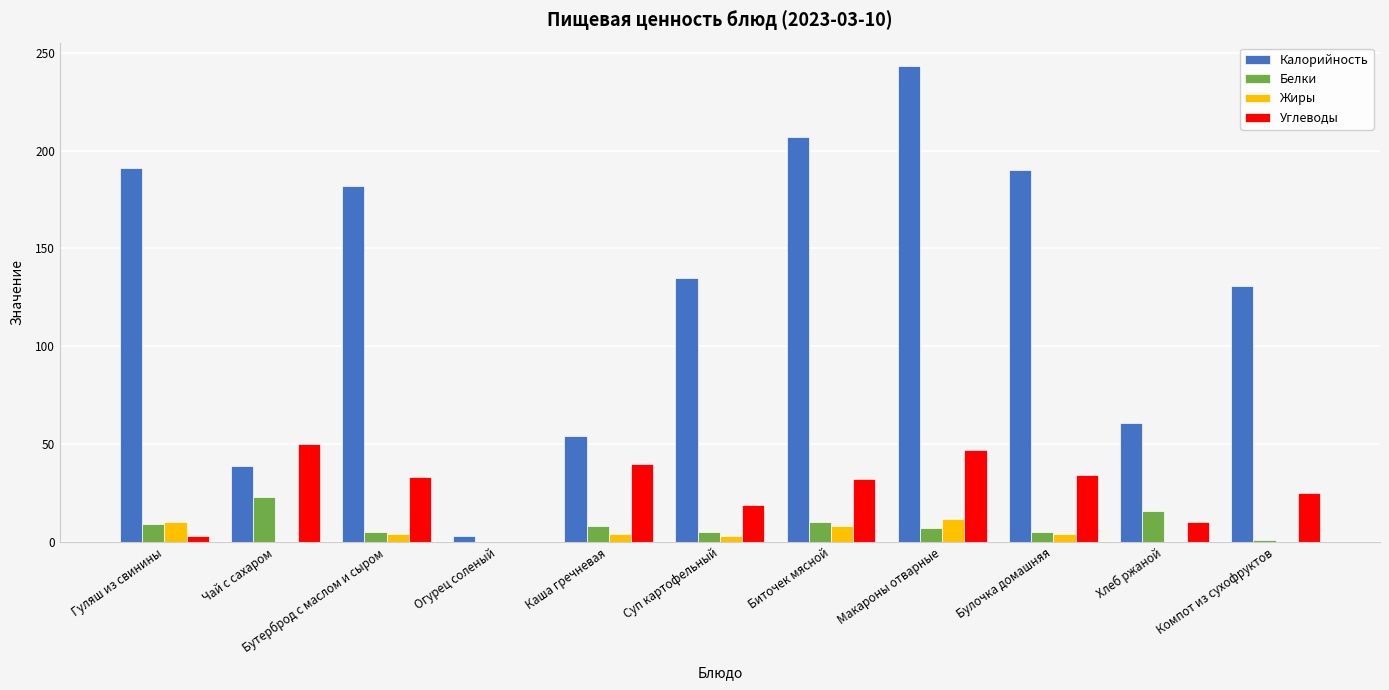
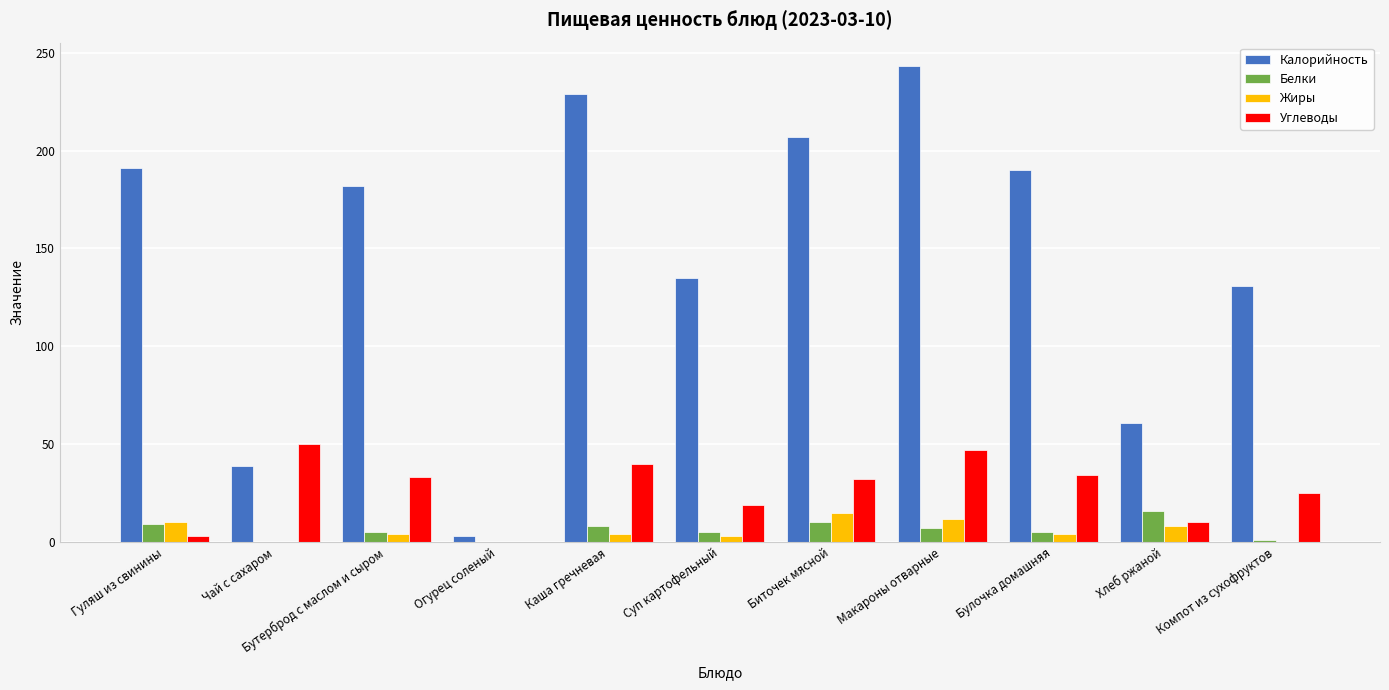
  {
    "Калорийность": {
      "Гуляш из свинины": 191,
      "Чай с сахаром": 39,
      "Бутерброд с маслом и сыром": 182,
      "Огурец соленый": 3,
-     "Каша гречневая": 54,
+     "Каша гречневая": 229,
      "Суп картофельный": 135,
      "Биточек мясной": 207,
      "Макароны отварные": 243,
      "Булочка домашняя": 190,
      "Хлеб ржаной": 61,
      "Компот из сухофруктов": 131
    },
    "Белки": {
      "Гуляш из свинины": 9,
-     "Чай с сахаром": 23,
+     "Чай с сахаром": 0,
      "Бутерброд с маслом и сыром": 5,
      "Огурец соленый": 0,
      "Каша гречневая": 8,
      "Суп картофельный": 5,
      "Биточек мясной": 10,
      "Макароны отварные": 7,
      "Булочка домашняя": 5,
      "Хлеб ржаной": 16
    },
    "Жиры": {
      "Гуляш из свинины": 10,
      "Чай с сахаром": 0,
      "Бутерброд с маслом и сыром": 4,
      "Огурец соленый": 0,
      "Каша гречневая": 4,
      "Суп картофельный": 3,
-     "Биточек мясной": 8,
+     "Биточек мясной": 15,
      "Макароны отварные": 12,
      "Булочка домашняя": 4,
-     "Хлеб ржаной": 0,
+     "Хлеб ржаной": 8,
      "Компот из сухофруктов": 0
    },
    "Углеводы": {
      "Гуляш из свинины": 3,
      "Чай с сахаром": 50,
      "Бутерброд с маслом и сыром": 33,
      "Огурец соленый": 0,
      "Каша гречневая": 40,
      "Суп картофельный": 19,
      "Биточек мясной": 32,
      "Макароны отварные": 47,
      "Булочка домашняя": 34,
      "Хлеб ржаной": 10,
      "Компот из сухофруктов": 25
    }
  }
